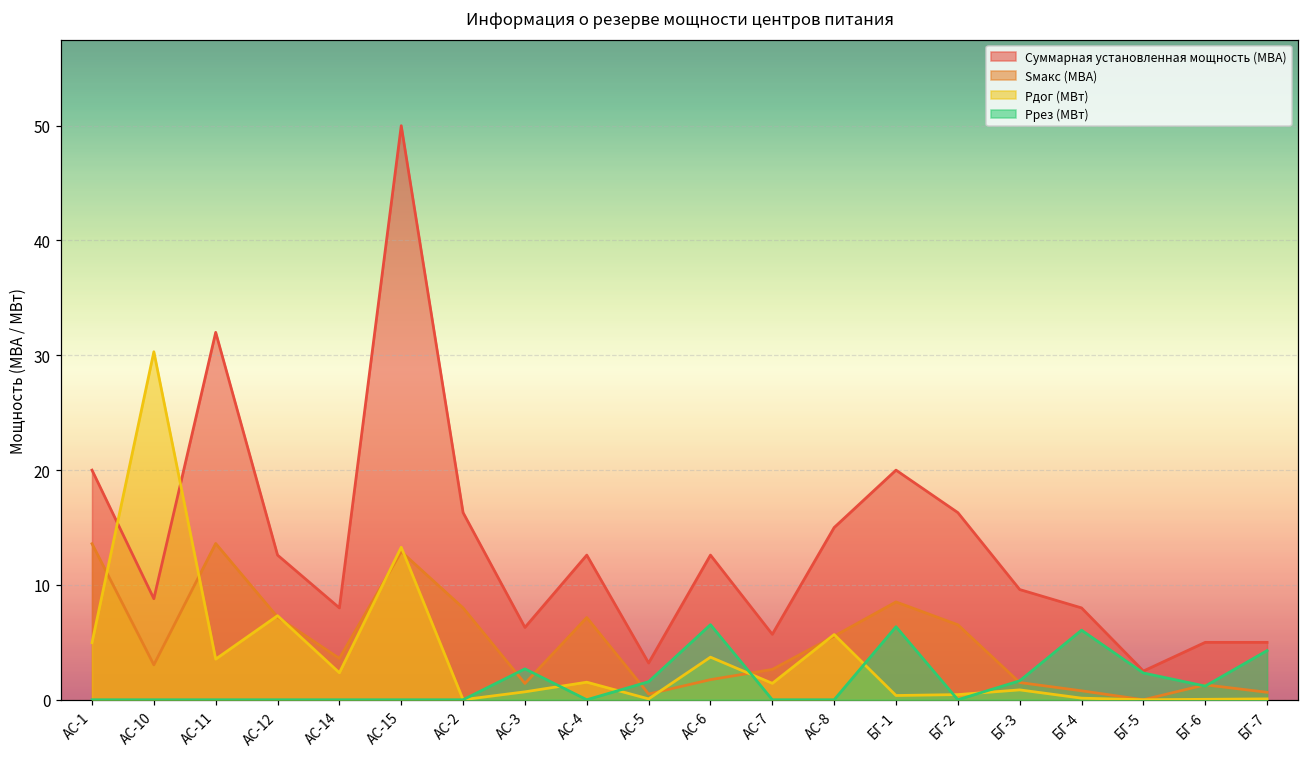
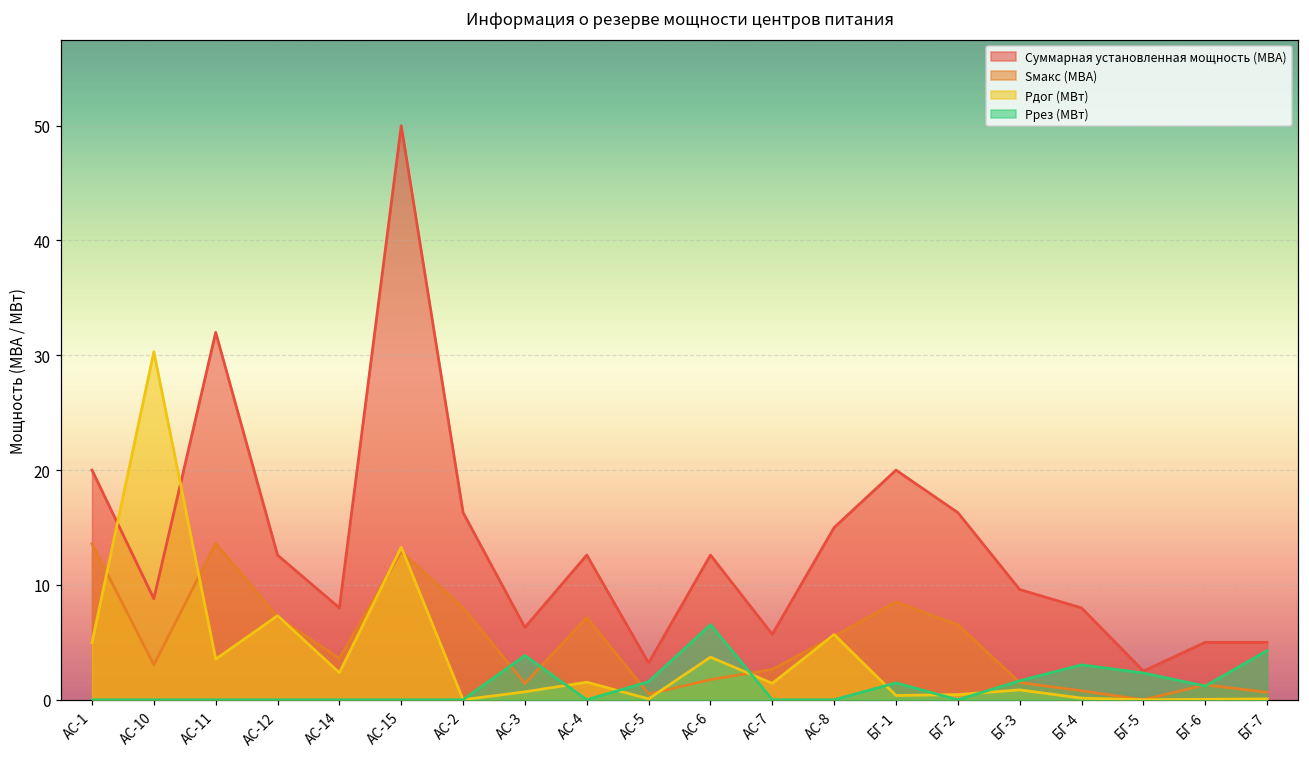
  {
    "Ррез (МВт)": {
      "АС-1": 0.0,
      "АС-10": 0.0,
      "АС-11": 0.0,
      "АС-12": 0.0,
      "АС-14": 0.0,
      "АС-15": 0.0,
-     "АС-3": 2.7,
+     "АС-3": 3.9,
      "АС-4": 0.0,
      "АС-5": 1.6,
      "АС-6": 6.5,
      "АС-7": 0.0,
      "АС-8": 0.0,
-     "БГ-1": 6.4,
+     "БГ-1": 1.5,
      "БГ-2": 0.0,
-     "БГ-4": 6.1,
+     "БГ-4": 3.0,
      "БГ-7": 4.3
    }
  }
